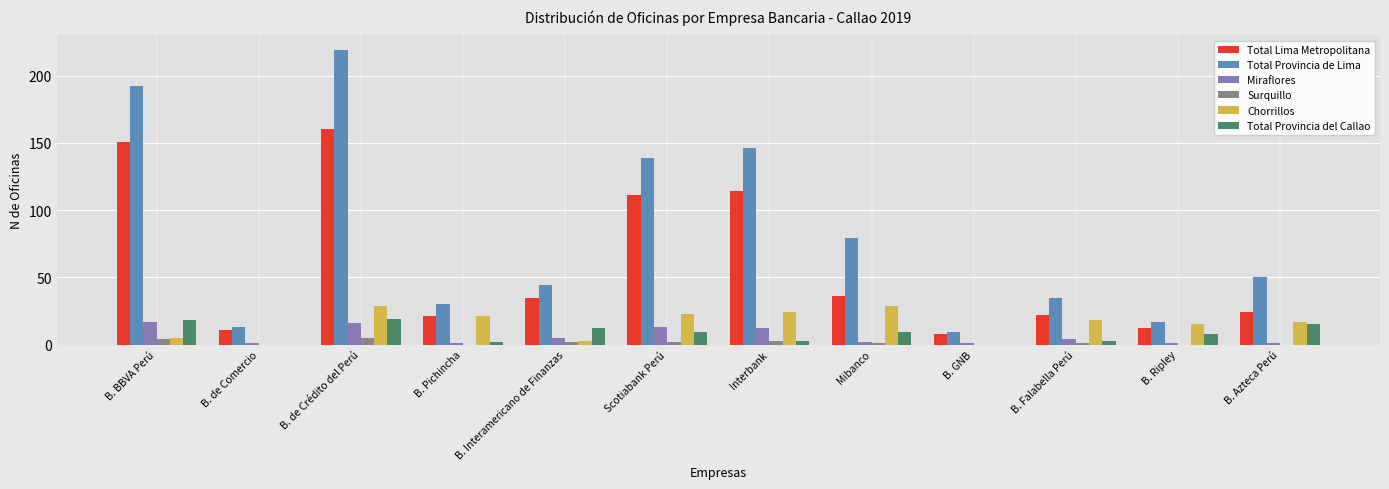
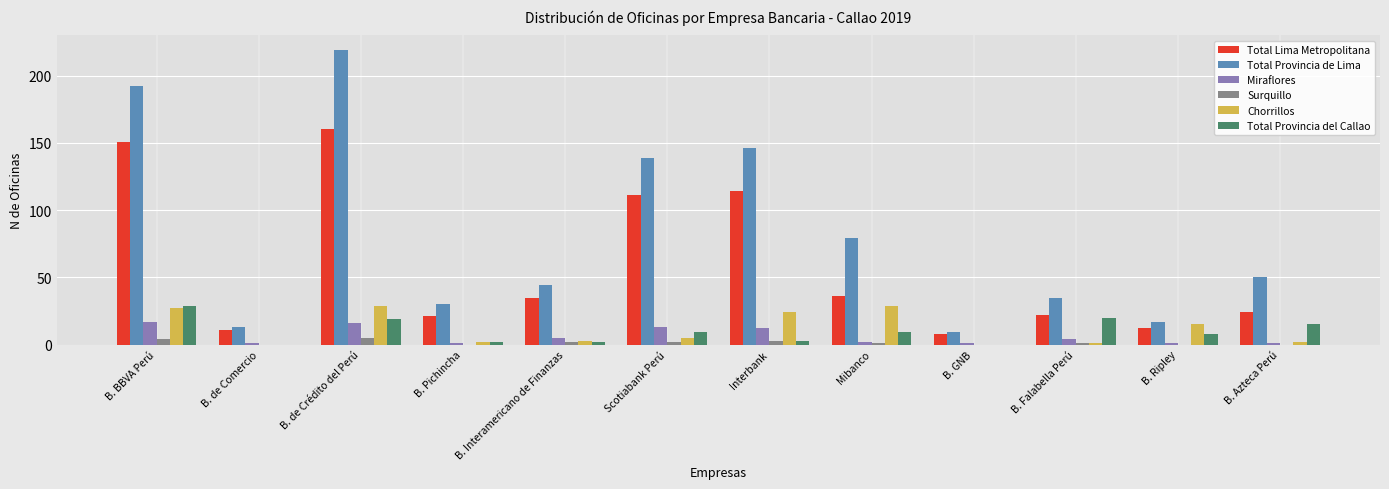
  {
    "Total Lima Metropolitana": {
      "B. BBVA Perú": 151,
      "B. de Comercio": 11,
      "B. de Crédito del Perú": 160,
      "B. Pichincha": 21,
      "B. Interamericano de Finanzas": 35,
      "Scotiabank Perú": 111,
      "Interbank": 114,
      "Mibanco": 36,
      "B. GNB": 8,
      "B. Falabella Perú": 22,
      "B. Ripley": 12,
      "B. Azteca Perú": 24
    },
    "Chorrillos": {
-     "B. BBVA Perú": 5,
+     "B. BBVA Perú": 27,
      "B. de Comercio": 0,
      "B. de Crédito del Perú": 29,
-     "B. Pichincha": 21,
+     "B. Pichincha": 2,
      "B. Interamericano de Finanzas": 3,
-     "Scotiabank Perú": 23,
+     "Scotiabank Perú": 5,
      "Interbank": 24,
      "Mibanco": 29,
      "B. GNB": 0,
-     "B. Falabella Perú": 18,
+     "B. Falabella Perú": 1,
      "B. Ripley": 15,
-     "B. Azteca Perú": 17
+     "B. Azteca Perú": 2
    },
    "Total Provincia del Callao": {
-     "B. BBVA Perú": 18,
+     "B. BBVA Perú": 29,
      "B. de Comercio": 0,
      "B. de Crédito del Perú": 19,
      "B. Pichincha": 2,
-     "B. Interamericano de Finanzas": 12,
+     "B. Interamericano de Finanzas": 2,
      "Scotiabank Perú": 9,
      "Interbank": 3,
      "Mibanco": 9,
      "B. GNB": 0,
-     "B. Falabella Perú": 3,
+     "B. Falabella Perú": 20,
      "B. Ripley": 8,
      "B. Azteca Perú": 15
    }
  }
